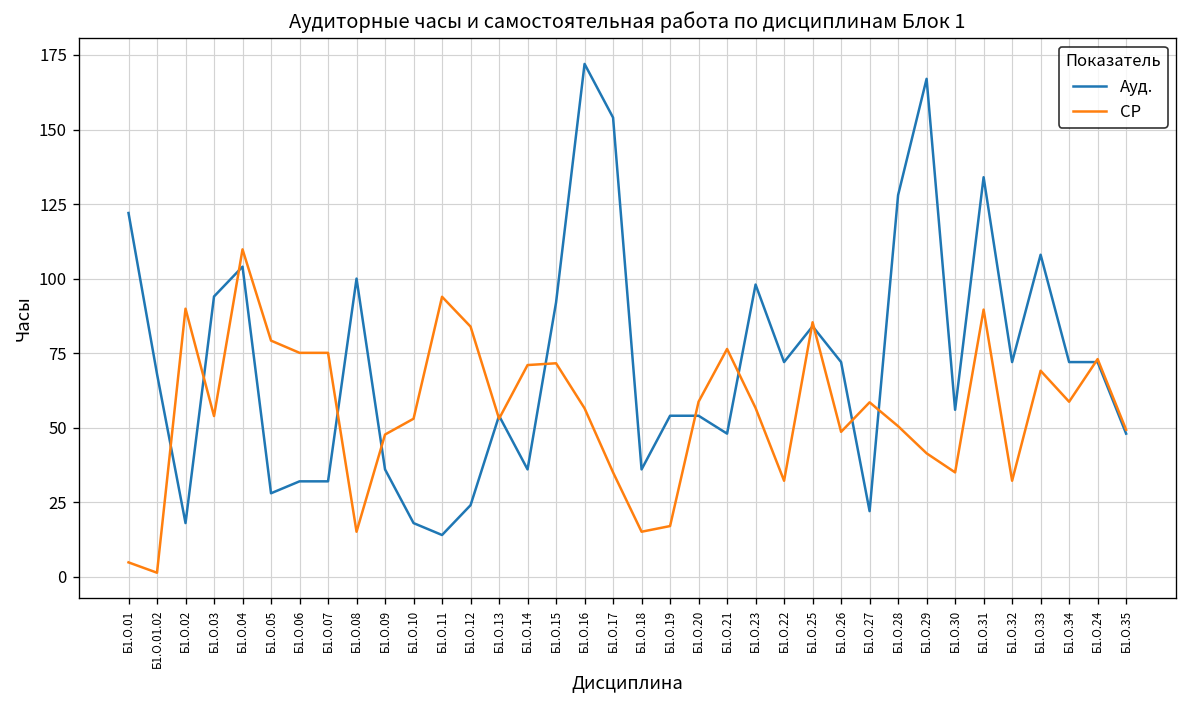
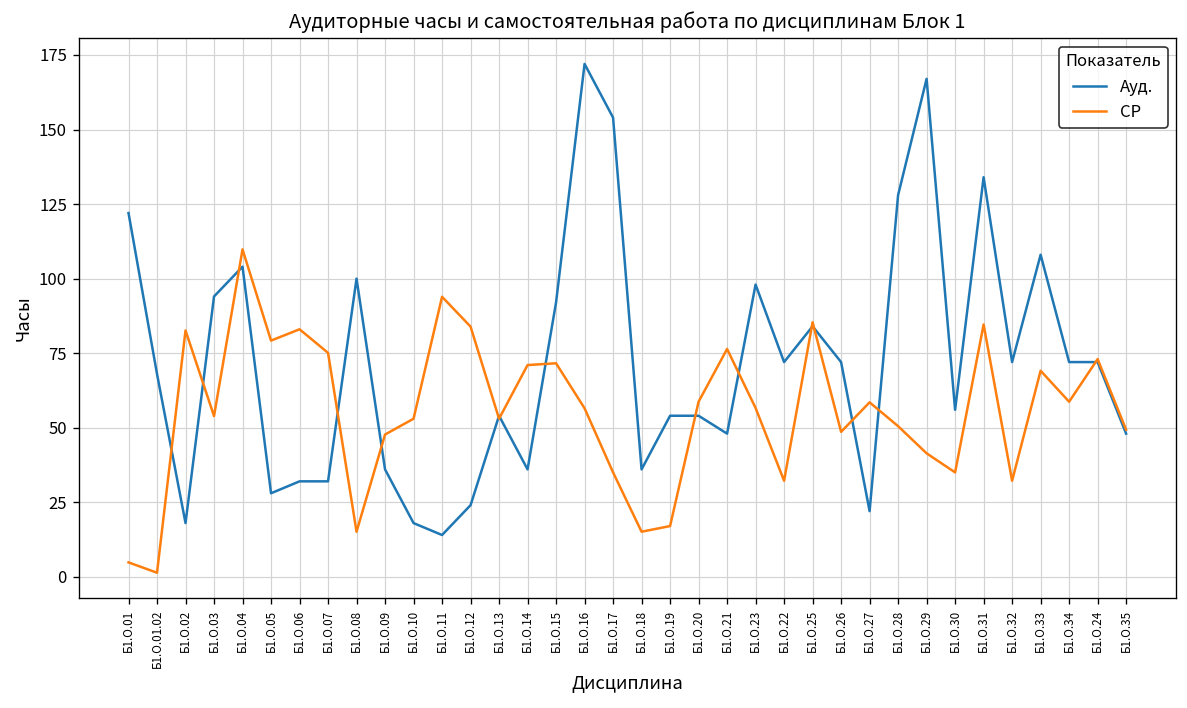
  {
    "Ауд.": {
      "Б1.О.01": 122,
      "Б1.О.01.02": 68,
      "Б1.О.02": 18,
      "Б1.О.03": 94,
      "Б1.О.04": 104,
      "Б1.О.05": 28,
      "Б1.О.06": 32,
      "Б1.О.07": 32,
      "Б1.О.08": 100,
      "Б1.О.09": 36,
      "Б1.О.10": 18,
      "Б1.О.11": 14,
      "Б1.О.12": 24,
      "Б1.О.14": 36,
      "Б1.О.15": 92,
      "Б1.О.16": 172,
      "Б1.О.17": 154,
      "Б1.О.18": 36,
      "Б1.О.19": 54,
      "Б1.О.20": 54,
      "Б1.О.21": 48,
      "Б1.О.23": 98,
      "Б1.О.22": 72,
      "Б1.О.25": 84,
      "Б1.О.26": 72,
      "Б1.О.27": 22,
      "Б1.О.28": 128,
      "Б1.О.29": 167,
      "Б1.О.30": 56,
      "Б1.О.31": 134,
      "Б1.О.32": 72,
      "Б1.О.33": 108,
      "Б1.О.34": 72,
      "Б1.О.35": 48
    },
    "СР": {
      "Б1.О.01": 5,
      "Б1.О.01.02": 1,
-     "Б1.О.02": 90,
+     "Б1.О.02": 83,
      "Б1.О.03": 54,
      "Б1.О.04": 110,
      "Б1.О.05": 79,
-     "Б1.О.06": 75,
+     "Б1.О.06": 83,
      "Б1.О.07": 75,
      "Б1.О.08": 15,
      "Б1.О.09": 48,
      "Б1.О.10": 53,
      "Б1.О.11": 94,
      "Б1.О.12": 84,
      "Б1.О.14": 71,
      "Б1.О.15": 72,
      "Б1.О.16": 57,
      "Б1.О.17": 35,
      "Б1.О.18": 15,
      "Б1.О.19": 17,
      "Б1.О.20": 59,
      "Б1.О.21": 76,
      "Б1.О.23": 57,
      "Б1.О.22": 32,
      "Б1.О.25": 85,
      "Б1.О.26": 49,
      "Б1.О.27": 59,
      "Б1.О.28": 51,
      "Б1.О.29": 41,
      "Б1.О.30": 35,
-     "Б1.О.31": 90,
+     "Б1.О.31": 85,
      "Б1.О.32": 32,
      "Б1.О.33": 69,
      "Б1.О.34": 59,
      "Б1.О.35": 49
    }
  }
